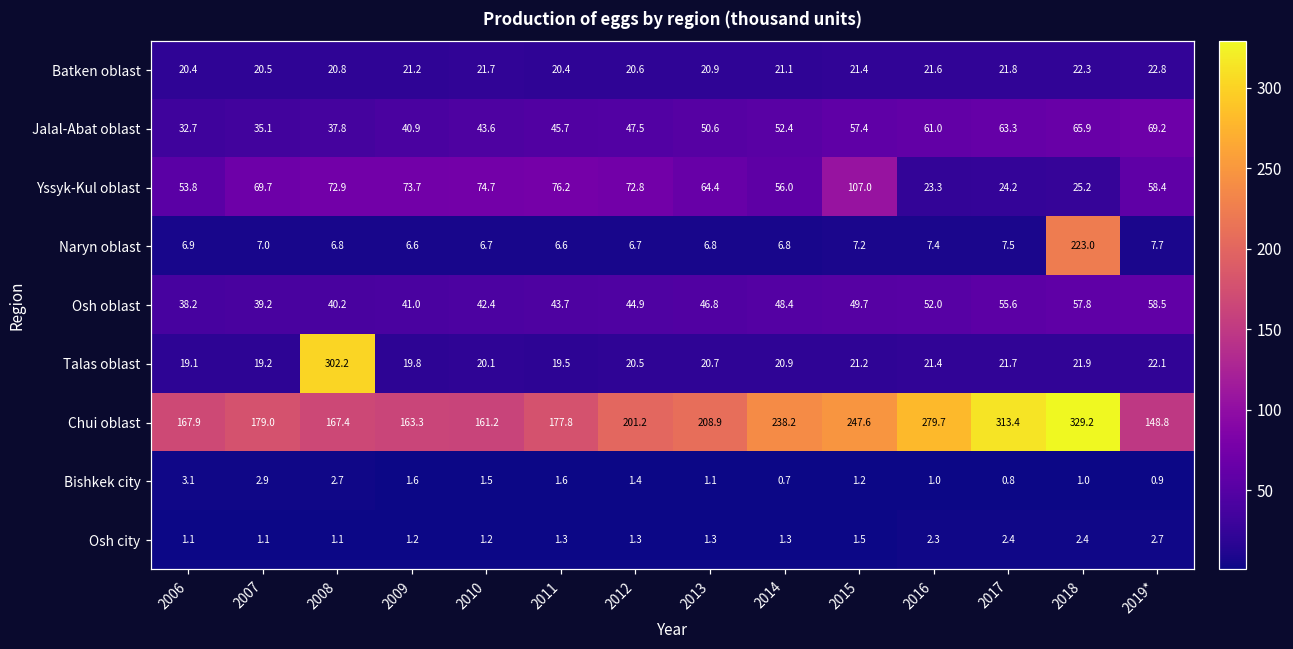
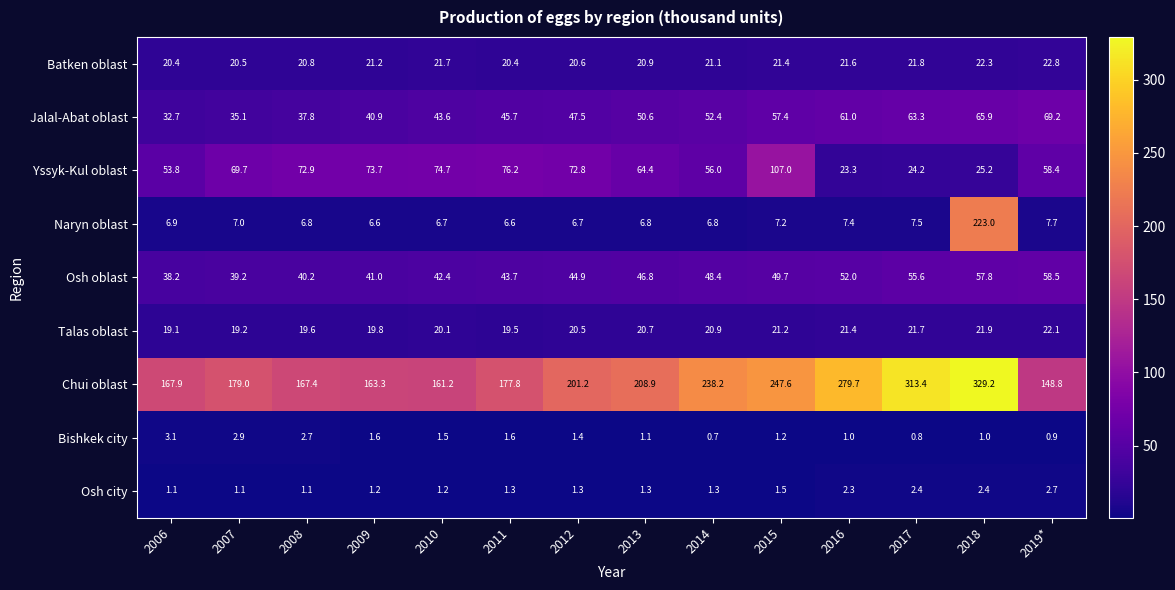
  {
    "Batken oblast": {
      "2006": 20.4,
      "2007": 20.5,
      "2008": 20.8,
      "2009": 21.2,
      "2010": 21.7,
      "2011": 20.4,
      "2012": 20.6,
      "2013": 20.9,
      "2014": 21.1,
      "2015": 21.4,
      "2016": 21.6,
      "2017": 21.8,
      "2018": 22.3,
      "2019*": 22.8
    },
    "Jalal-Abat oblast": {
      "2006": 32.7,
      "2007": 35.1,
      "2008": 37.8,
      "2009": 40.9,
      "2010": 43.6,
      "2011": 45.7,
      "2012": 47.5,
      "2013": 50.6,
      "2014": 52.4,
      "2015": 57.4,
      "2016": 61.0,
      "2017": 63.3,
      "2018": 65.9,
      "2019*": 69.2
    },
    "Yssyk-Kul oblast": {
      "2006": 53.8,
      "2007": 69.7,
      "2008": 72.9,
      "2009": 73.7,
      "2010": 74.7,
      "2011": 76.2,
      "2012": 72.8,
      "2013": 64.4,
      "2014": 56.0,
      "2015": 107.0,
      "2016": 23.3,
      "2017": 24.2,
      "2018": 25.2,
      "2019*": 58.4
    },
    "Naryn oblast": {
      "2006": 6.9,
      "2007": 7.0,
      "2008": 6.8,
      "2009": 6.6,
      "2010": 6.7,
      "2011": 6.6,
      "2012": 6.7,
      "2013": 6.8,
      "2014": 6.8,
      "2015": 7.2,
      "2016": 7.4,
      "2017": 7.5,
      "2018": 223.0,
      "2019*": 7.7
    },
    "Osh oblast": {
      "2006": 38.2,
      "2007": 39.2,
      "2008": 40.2,
      "2009": 41.0,
      "2010": 42.4,
      "2011": 43.7,
      "2012": 44.9,
      "2013": 46.8,
      "2014": 48.4,
      "2015": 49.7,
      "2016": 52.0,
      "2017": 55.6,
      "2018": 57.8,
      "2019*": 58.5
    },
    "Talas oblast": {
      "2006": 19.1,
      "2007": 19.2,
-     "2008": 302.2,
+     "2008": 19.6,
      "2009": 19.8,
      "2010": 20.1,
      "2011": 19.5,
      "2012": 20.5,
      "2013": 20.7,
      "2014": 20.9,
      "2015": 21.2,
      "2016": 21.4,
      "2017": 21.7,
      "2018": 21.9,
      "2019*": 22.1
    },
    "Chui oblast": {
      "2006": 167.9,
      "2007": 179.0,
      "2008": 167.4,
      "2009": 163.3,
      "2010": 161.2,
      "2011": 177.8,
      "2012": 201.2,
      "2013": 208.9,
      "2014": 238.2,
      "2015": 247.6,
      "2016": 279.7,
      "2017": 313.4,
      "2018": 329.2,
      "2019*": 148.8
    },
    "Bishkek city": {
      "2006": 3.1,
      "2007": 2.9,
      "2008": 2.7,
      "2009": 1.6,
      "2010": 1.5,
      "2011": 1.6,
      "2012": 1.4,
      "2013": 1.1,
      "2014": 0.7,
      "2015": 1.2,
      "2016": 1.0,
      "2017": 0.8,
      "2018": 1.0,
      "2019*": 0.9
    },
    "Osh city": {
      "2006": 1.1,
      "2007": 1.1,
      "2008": 1.1,
      "2009": 1.2,
      "2010": 1.2,
      "2011": 1.3,
      "2012": 1.3,
      "2013": 1.3,
      "2014": 1.3,
      "2015": 1.5,
      "2016": 2.3,
      "2017": 2.4,
      "2018": 2.4,
      "2019*": 2.7
    }
  }
